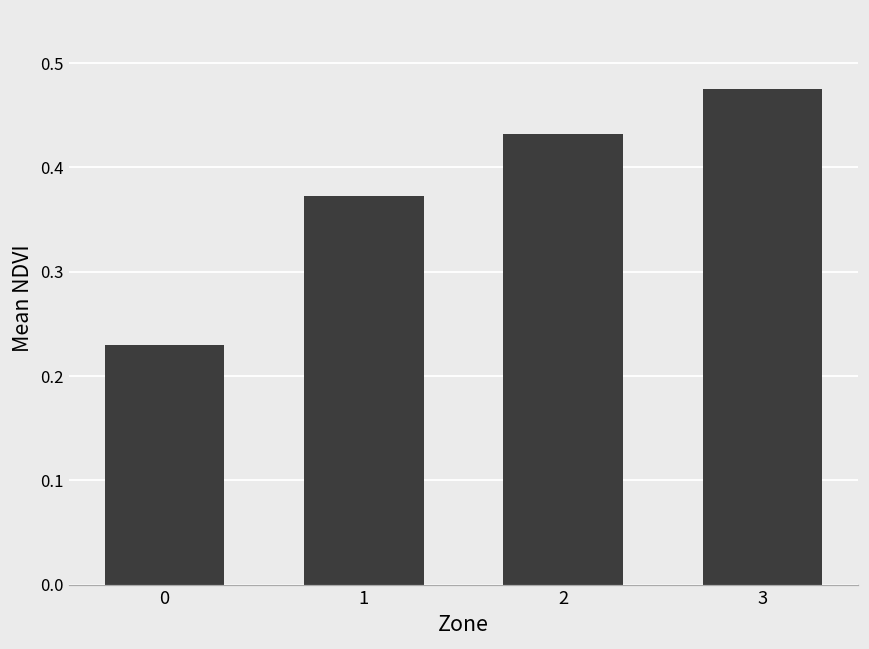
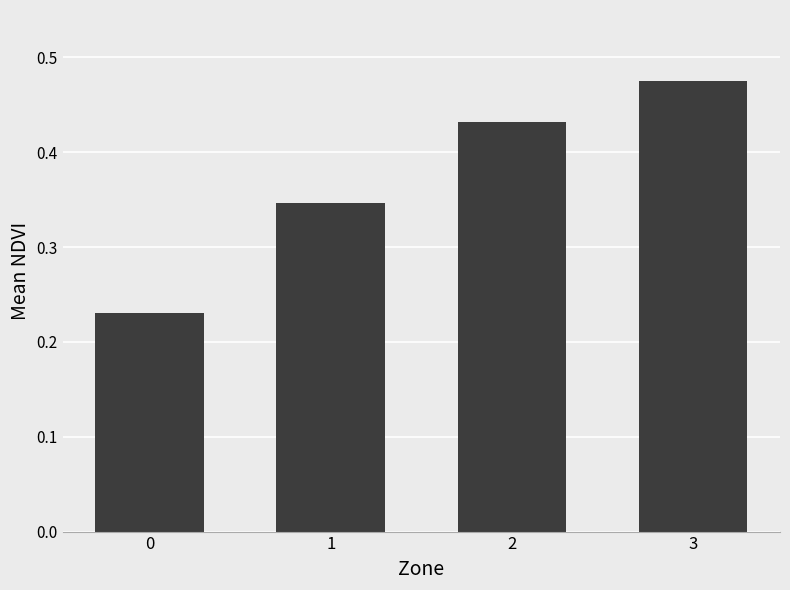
  {
    "0": 0.23,
-   "1": 0.37,
+   "1": 0.35,
    "2": 0.43,
    "3": 0.48
  }
